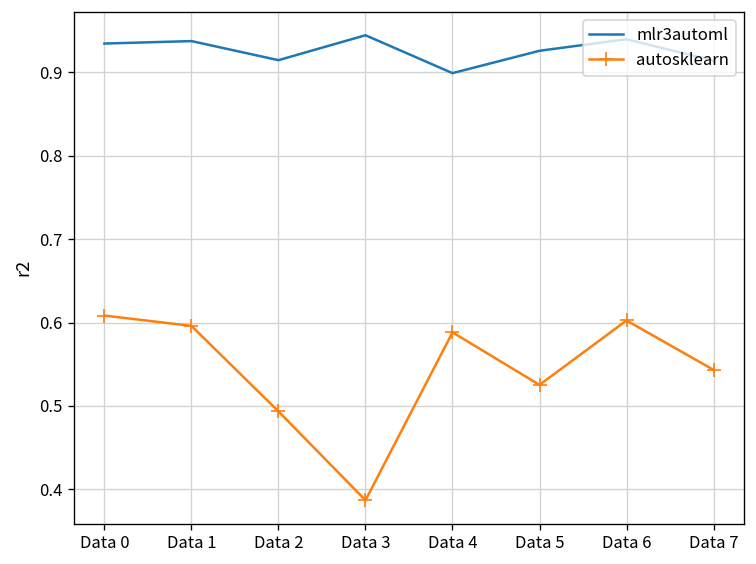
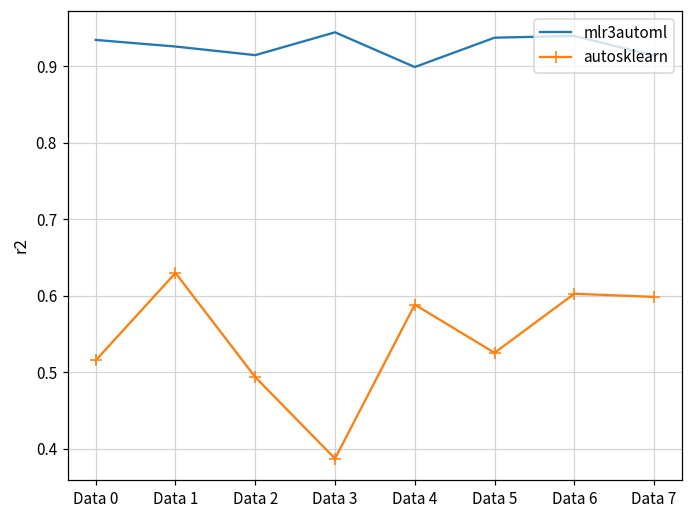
  {
    "mlr3automl": {
      "Data 0": 0.93,
-     "Data 1": 0.94,
+     "Data 1": 0.93,
      "Data 2": 0.91,
      "Data 3": 0.94,
      "Data 4": 0.90,
-     "Data 5": 0.93
+     "Data 5": 0.94
    },
    "autosklearn": {
-     "Data 0": 0.61,
-     "Data 1": 0.60,
+     "Data 0": 0.52,
+     "Data 1": 0.63,
      "Data 2": 0.49,
      "Data 3": 0.39,
      "Data 4": 0.59,
      "Data 5": 0.53,
      "Data 6": 0.60,
-     "Data 7": 0.54
+     "Data 7": 0.60
    }
  }
